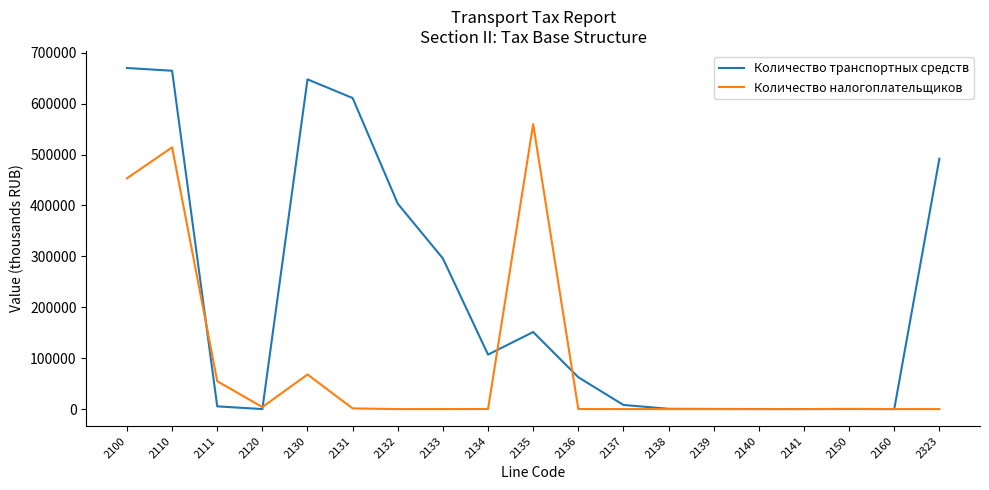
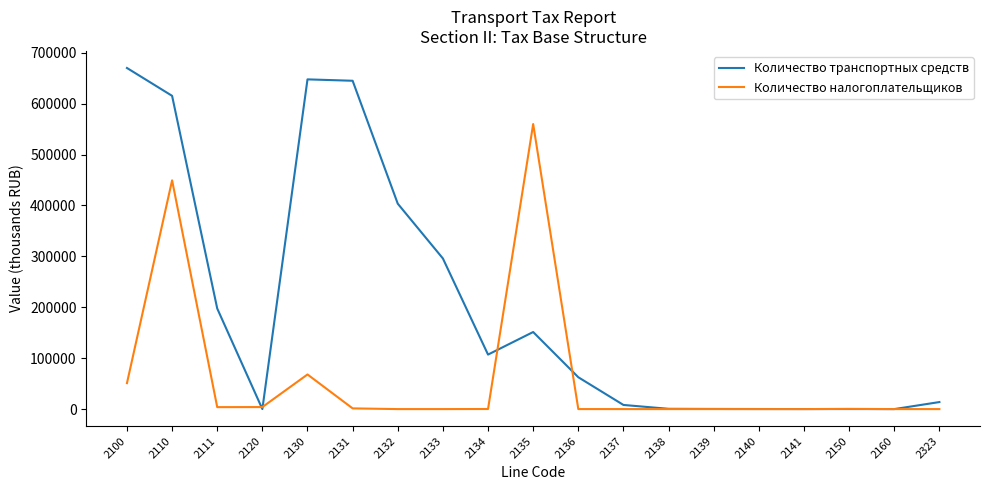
  {
    "Количество транспортных средств": {
      "2100": 670000,
-     "2110": 660000,
-     "2111": 10000,
+     "2110": 620000,
+     "2111": 200000,
      "2130": 650000,
-     "2131": 610000,
+     "2131": 640000,
      "2132": 400000,
      "2133": 300000,
      "2134": 110000,
      "2135": 150000,
      "2136": 60000,
      "2137": 10000,
-     "2323": 490000
+     "2323": 10000
    },
    "Количество налогоплательщиков": {
-     "2100": 450000,
-     "2110": 510000,
-     "2111": 50000,
+     "2100": 50000,
+     "2110": 450000,
+     "2111": 0,
      "2130": 70000,
      "2131": 0,
      "2132": 0,
      "2133": 0,
      "2134": 0,
      "2135": 560000,
      "2136": 0,
      "2137": 0,
      "2323": 0
    }
  }
